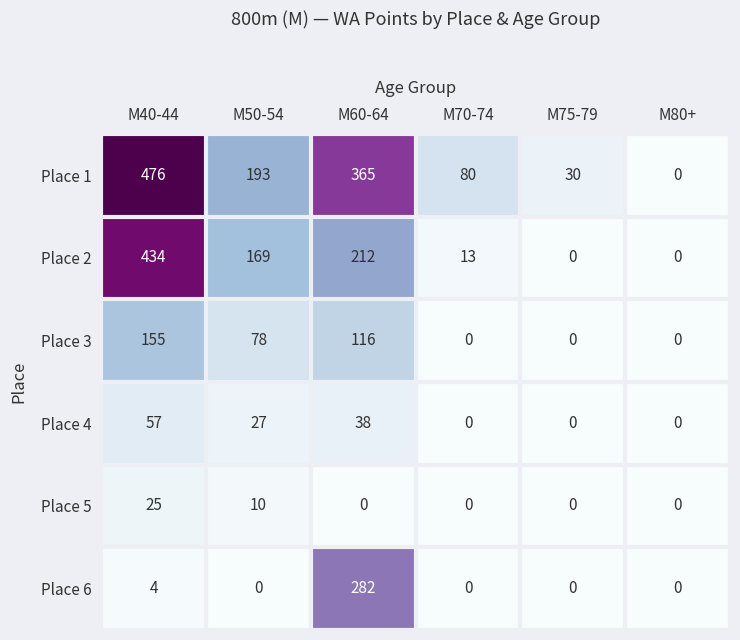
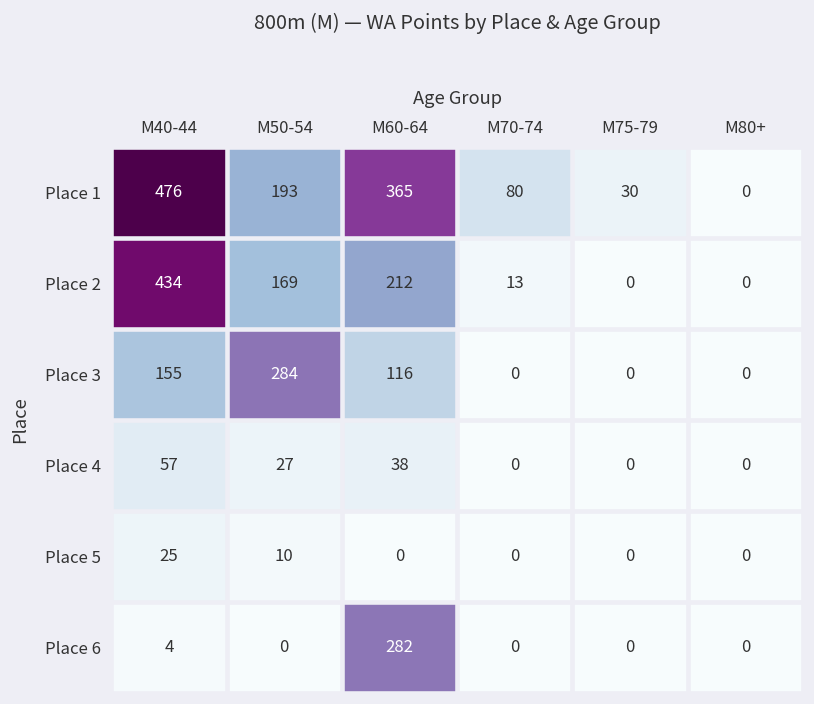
  {
    "Place 1": {
      "M40-44": 476,
      "M50-54": 193,
      "M60-64": 365,
      "M70-74": 80,
      "M75-79": 30,
      "M80+": 0
    },
    "Place 2": {
      "M40-44": 434,
      "M50-54": 169,
      "M60-64": 212,
      "M70-74": 13,
      "M75-79": 0,
      "M80+": 0
    },
    "Place 3": {
      "M40-44": 155,
-     "M50-54": 78,
+     "M50-54": 284,
      "M60-64": 116,
      "M70-74": 0,
      "M75-79": 0,
      "M80+": 0
    },
    "Place 4": {
      "M40-44": 57,
      "M50-54": 27,
      "M60-64": 38,
      "M70-74": 0,
      "M75-79": 0,
      "M80+": 0
    },
    "Place 5": {
      "M40-44": 25,
      "M50-54": 10,
      "M60-64": 0,
      "M70-74": 0,
      "M75-79": 0,
      "M80+": 0
    },
    "Place 6": {
      "M40-44": 4,
      "M50-54": 0,
      "M60-64": 282,
      "M70-74": 0,
      "M75-79": 0,
      "M80+": 0
    }
  }
